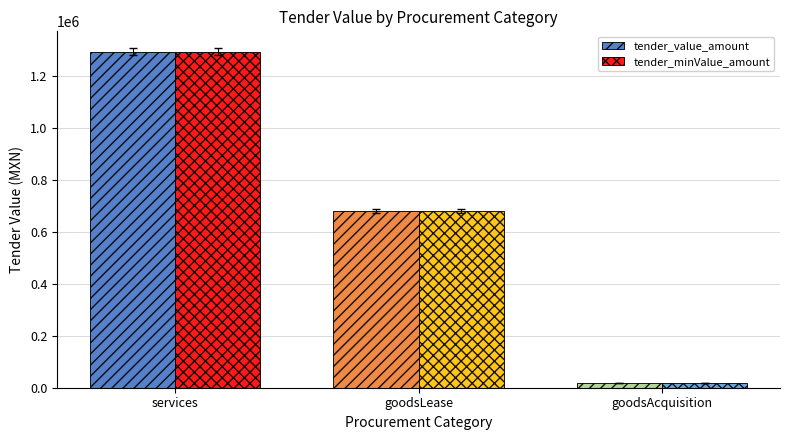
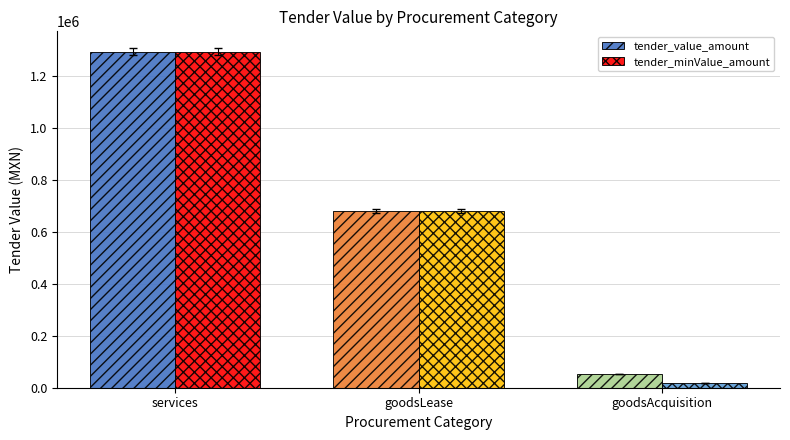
  {
    "tender_value_amount": {
      "services": 1300000,
      "goodsLease": 680000,
-     "goodsAcquisition": 20000
+     "goodsAcquisition": 50000
    },
    "tender_minValue_amount": {
      "services": 1300000,
      "goodsLease": 680000,
      "goodsAcquisition": 20000
    }
  }
